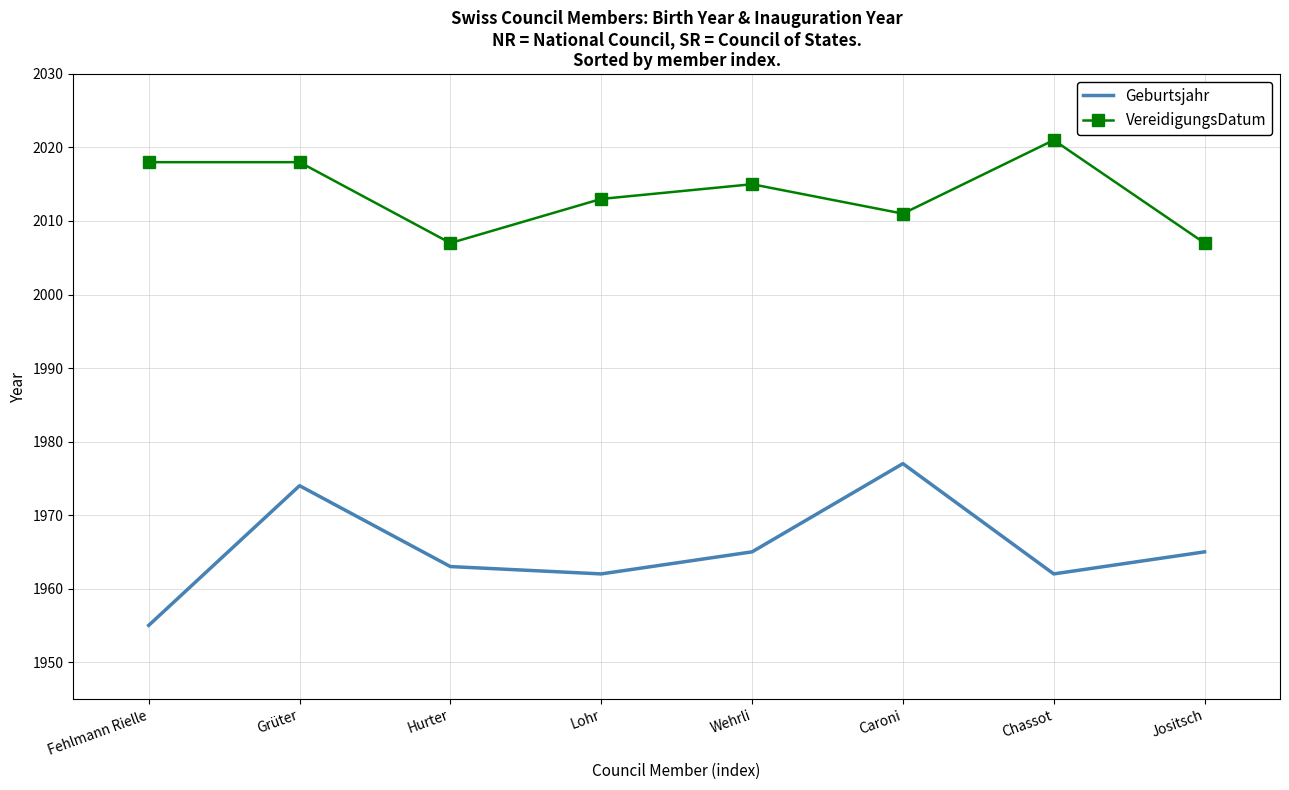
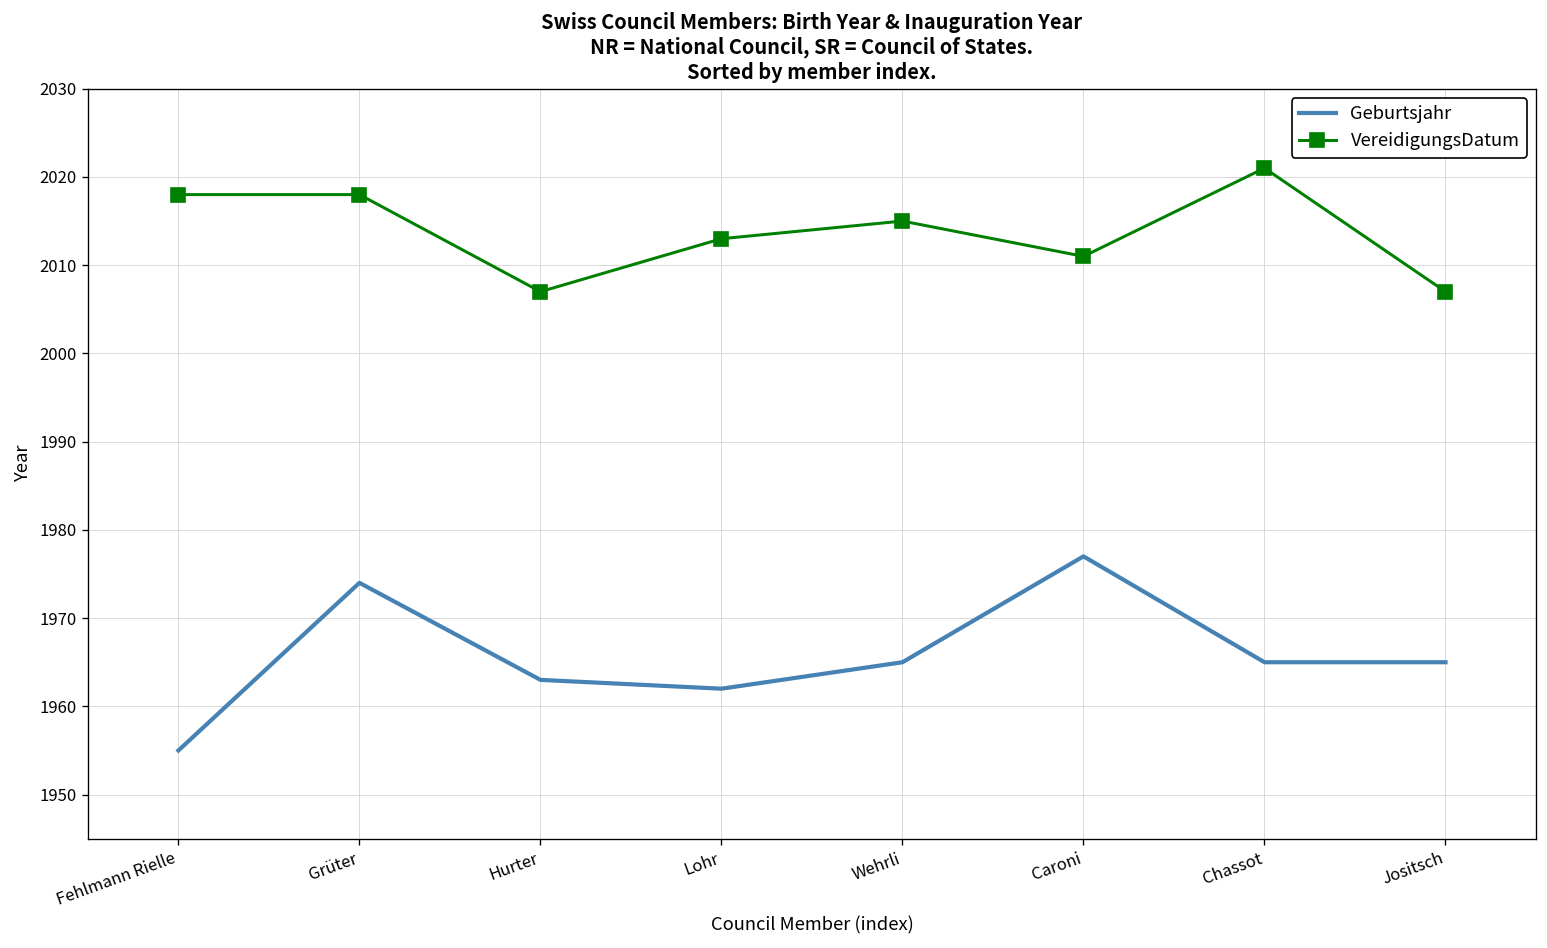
  {
    "Geburtsjahr": {
      "Fehlmann Rielle": 1955,
      "Grüter": 1974,
      "Hurter": 1963,
      "Lohr": 1962,
      "Wehrli": 1965,
      "Caroni": 1977,
-     "Chassot": 1962,
+     "Chassot": 1965,
      "Jositsch": 1965
    },
    "VereidigungsDatum": {
      "Fehlmann Rielle": 2018,
      "Grüter": 2018,
      "Hurter": 2007,
      "Lohr": 2013,
      "Wehrli": 2015,
      "Caroni": 2011,
      "Chassot": 2021,
      "Jositsch": 2007
    }
  }
